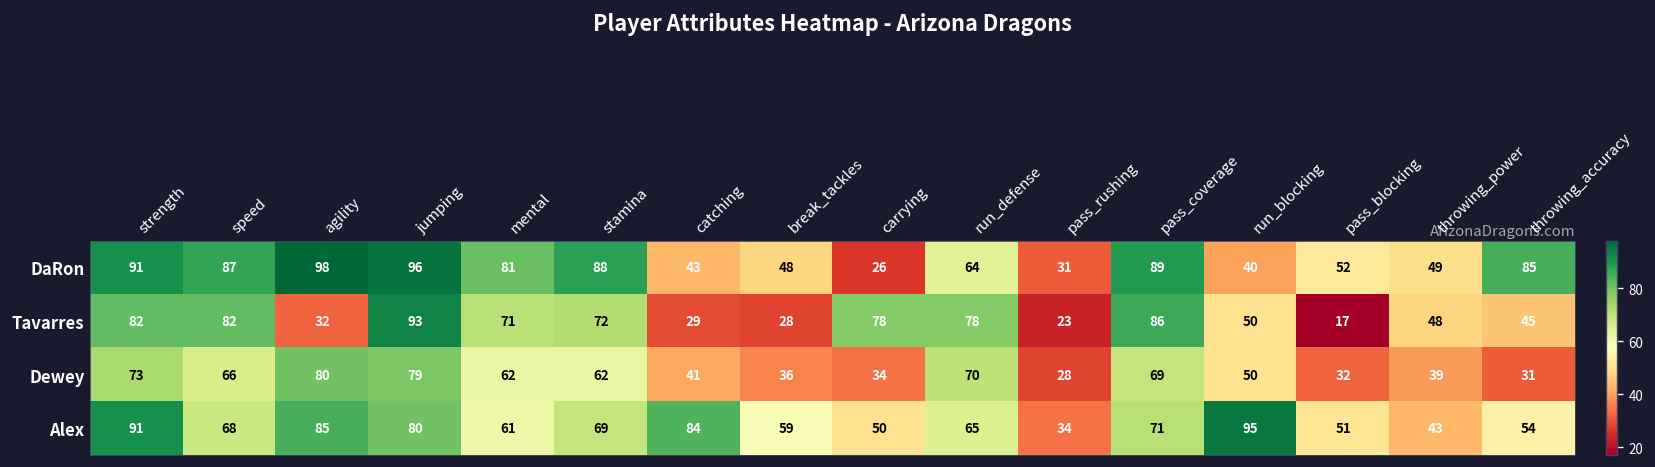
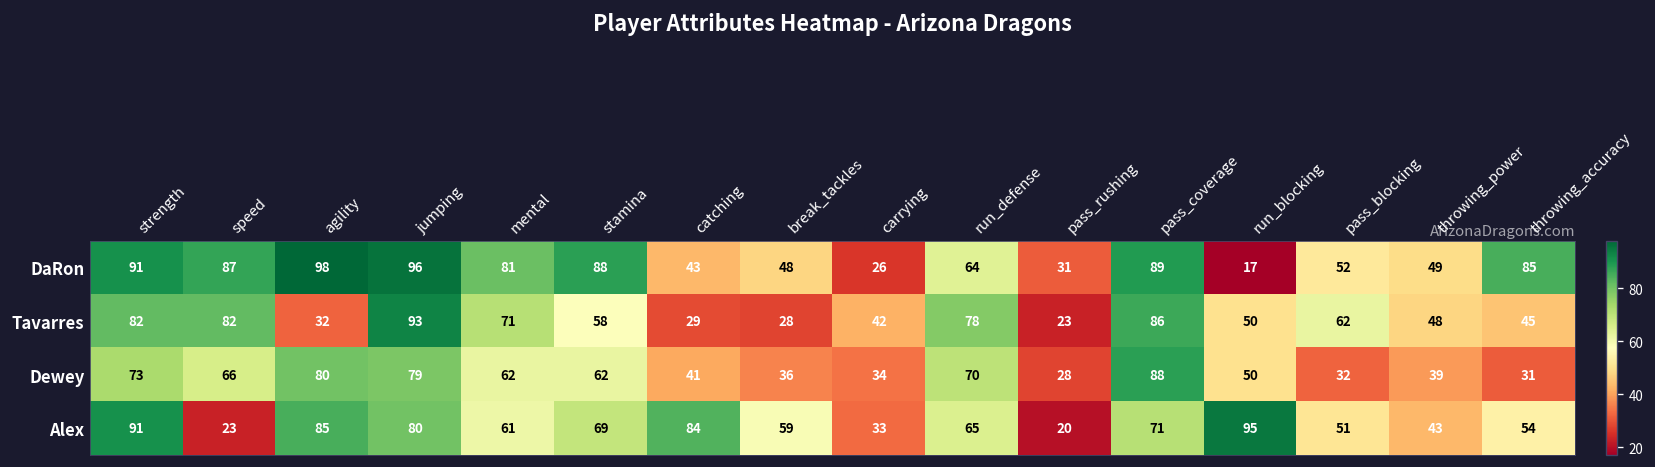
  {
    "DaRon": {
      "strength": 91,
      "speed": 87,
      "agility": 98,
      "jumping": 96,
      "mental": 81,
      "stamina": 88,
      "catching": 43,
      "break_tackles": 48,
      "carrying": 26,
      "run_defense": 64,
      "pass_rushing": 31,
      "pass_coverage": 89,
-     "run_blocking": 40,
+     "run_blocking": 17,
      "pass_blocking": 52,
      "throwing_power": 49,
      "throwing_accuracy": 85
    },
    "Tavarres": {
      "strength": 82,
      "speed": 82,
      "agility": 32,
      "jumping": 93,
      "mental": 71,
-     "stamina": 72,
+     "stamina": 58,
      "catching": 29,
      "break_tackles": 28,
-     "carrying": 78,
+     "carrying": 42,
      "run_defense": 78,
      "pass_rushing": 23,
      "pass_coverage": 86,
      "run_blocking": 50,
-     "pass_blocking": 17,
+     "pass_blocking": 62,
      "throwing_power": 48,
      "throwing_accuracy": 45
    },
    "Dewey": {
      "strength": 73,
      "speed": 66,
      "agility": 80,
      "jumping": 79,
      "mental": 62,
      "stamina": 62,
      "catching": 41,
      "break_tackles": 36,
      "carrying": 34,
      "run_defense": 70,
      "pass_rushing": 28,
-     "pass_coverage": 69,
+     "pass_coverage": 88,
      "run_blocking": 50,
      "pass_blocking": 32,
      "throwing_power": 39,
      "throwing_accuracy": 31
    },
    "Alex": {
      "strength": 91,
-     "speed": 68,
+     "speed": 23,
      "agility": 85,
      "jumping": 80,
      "mental": 61,
      "stamina": 69,
      "catching": 84,
      "break_tackles": 59,
-     "carrying": 50,
+     "carrying": 33,
      "run_defense": 65,
-     "pass_rushing": 34,
+     "pass_rushing": 20,
      "pass_coverage": 71,
      "run_blocking": 95,
      "pass_blocking": 51,
      "throwing_power": 43,
      "throwing_accuracy": 54
    }
  }
